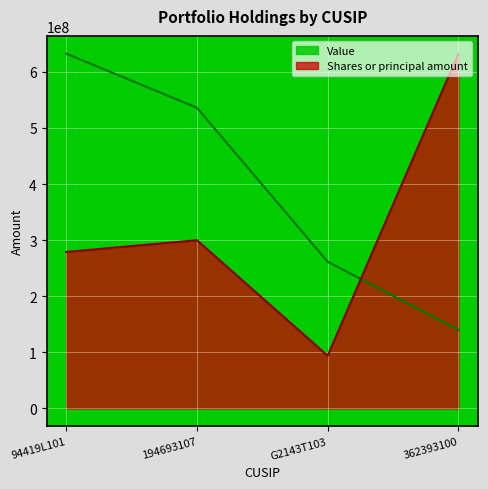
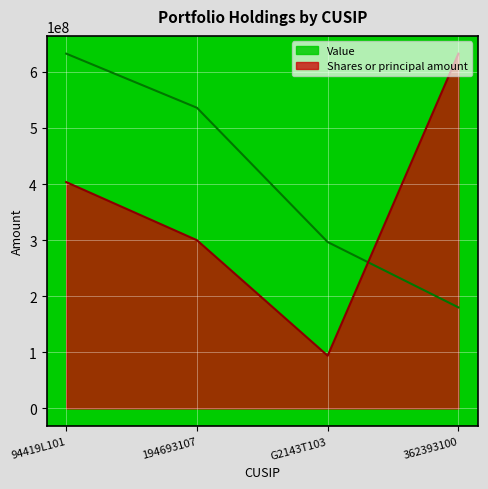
  {
    "Value": {
      "94419L101": 630000000,
      "194693107": 540000000,
-     "G2143T103": 260000000,
-     "362393100": 140000000
+     "G2143T103": 300000000,
+     "362393100": 180000000
    },
    "Shares or principal amount": {
-     "94419L101": 280000000,
+     "94419L101": 400000000,
      "194693107": 300000000,
      "G2143T103": 90000000
    }
  }
